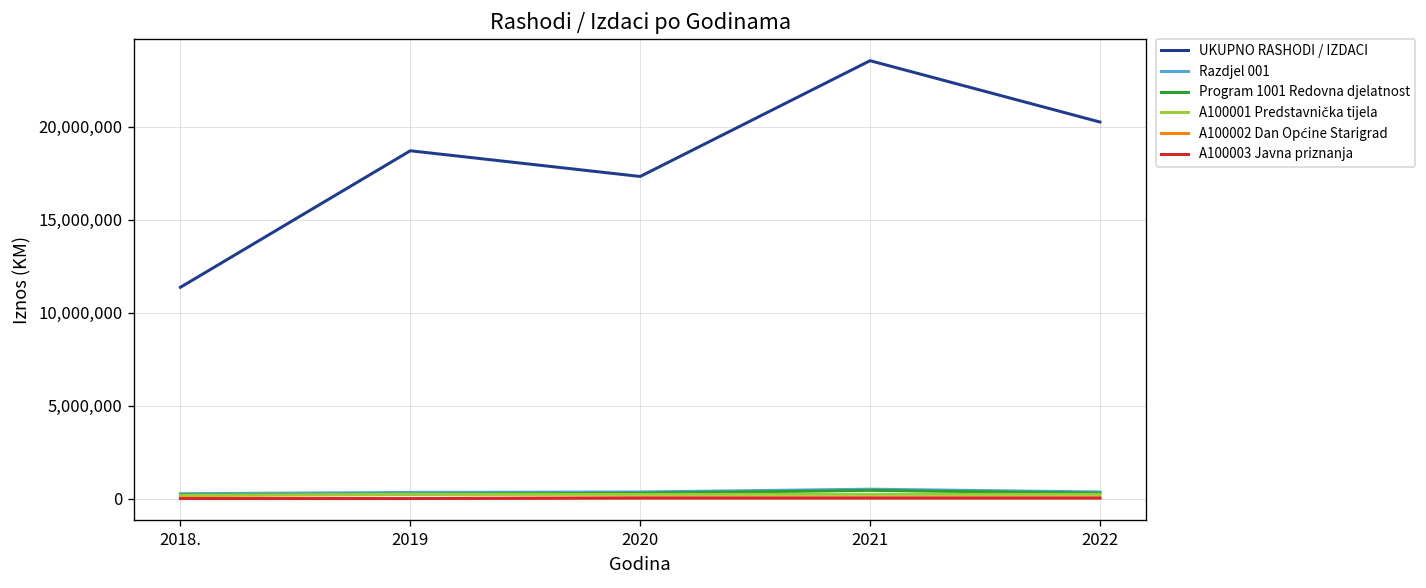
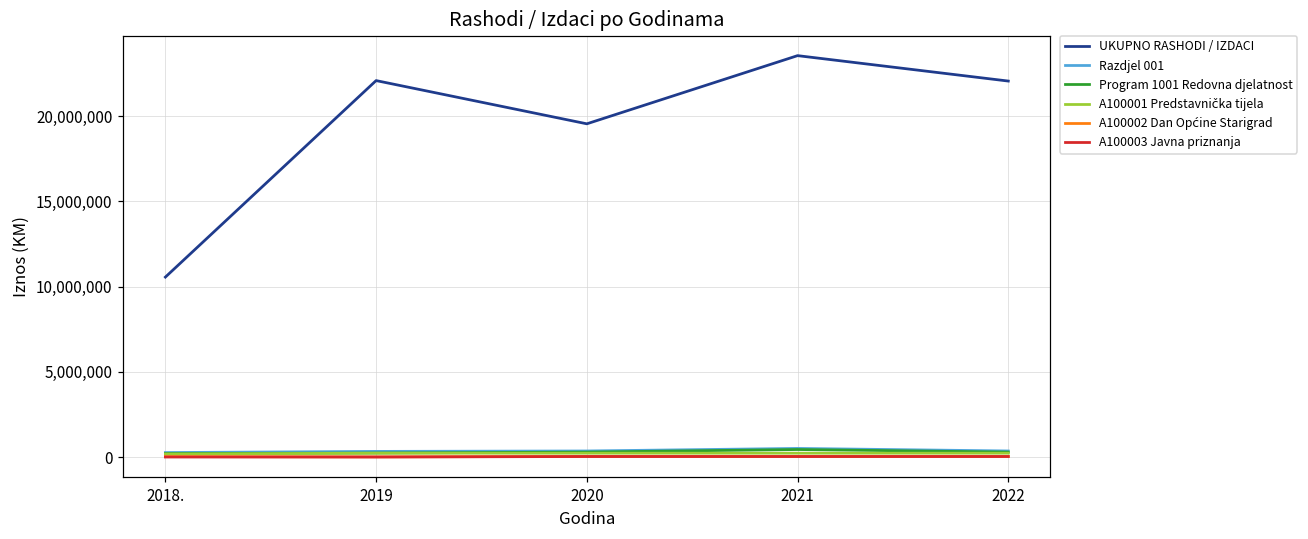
  {
    "UKUPNO RASHODI / IZDACI": {
-     "2018.": "11,400,000",
-     "2019": "18,700,000",
-     "2020": "17,300,000",
+     "2018.": "10,600,000",
+     "2019": "22,100,000",
+     "2020": "19,600,000",
      "2021": "23,600,000",
-     "2022": "20,300,000"
+     "2022": "22,100,000"
    },
    "A100001 Predstavnička tijela": {
      "2021": "200,000"
    }
  }
